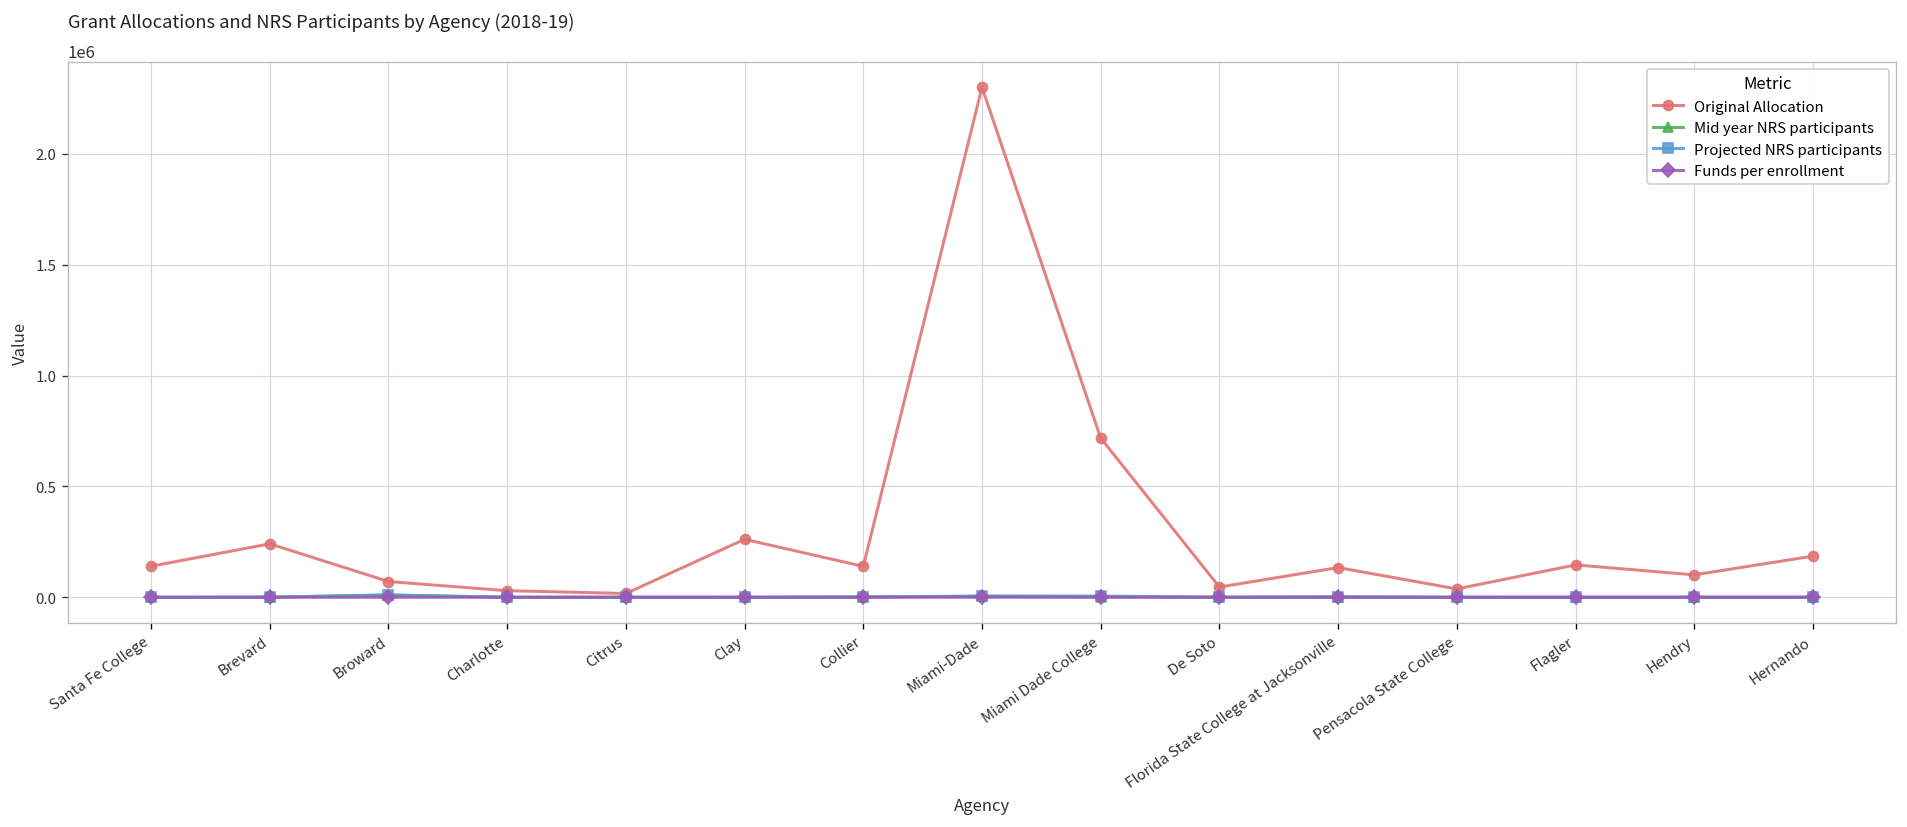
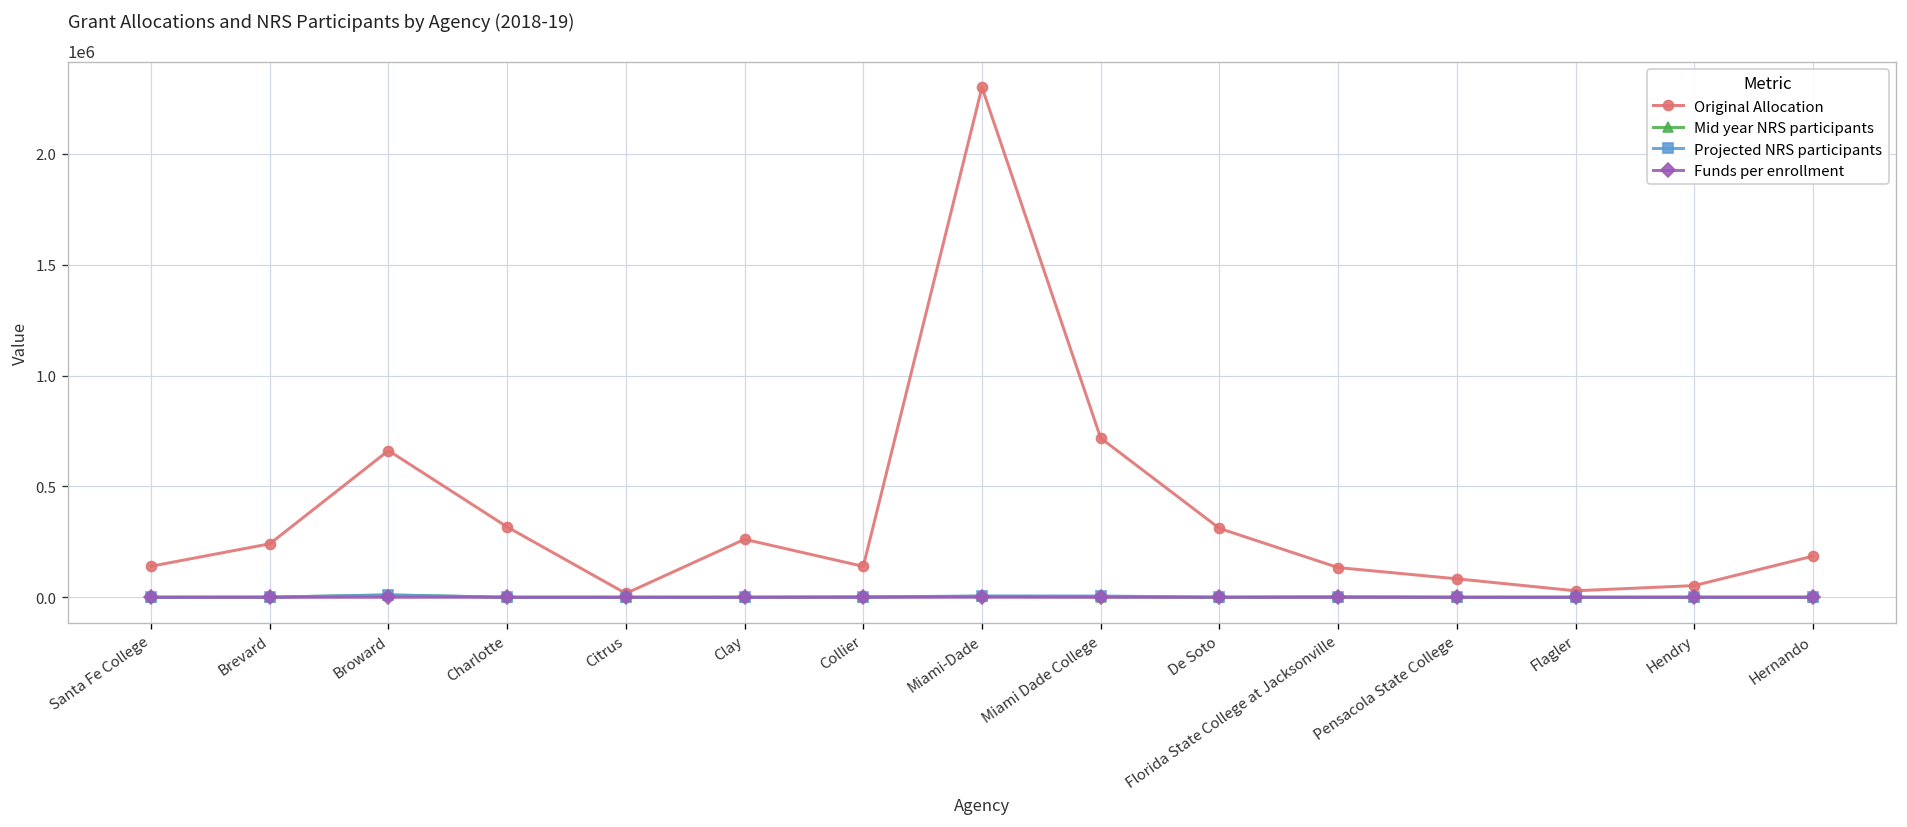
  {
    "Original Allocation": {
      "Santa Fe College": 140000,
      "Brevard": 240000,
-     "Broward": 70000,
-     "Charlotte": 30000,
+     "Broward": 660000,
+     "Charlotte": 320000,
      "Citrus": 20000,
      "Clay": 260000,
      "Collier": 140000,
      "Miami-Dade": 2300000,
      "Miami Dade College": 720000,
-     "De Soto": 50000,
+     "De Soto": 310000,
      "Florida State College at Jacksonville": 130000,
-     "Pensacola State College": 40000,
-     "Flagler": 150000,
-     "Hendry": 100000,
+     "Pensacola State College": 80000,
+     "Flagler": 30000,
+     "Hendry": 50000,
      "Hernando": 190000
    }
  }
